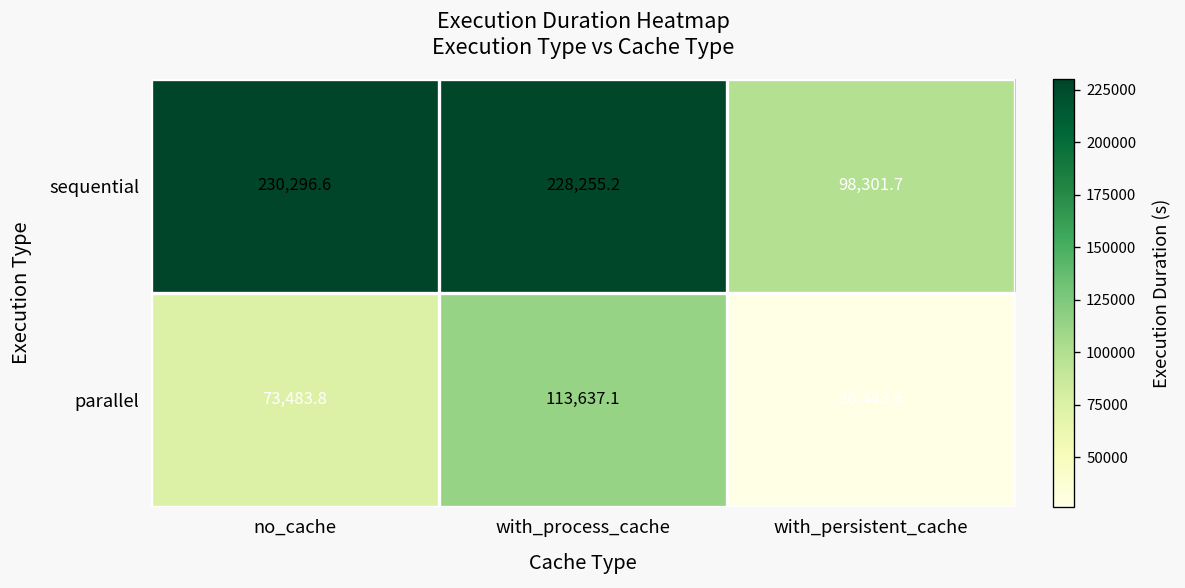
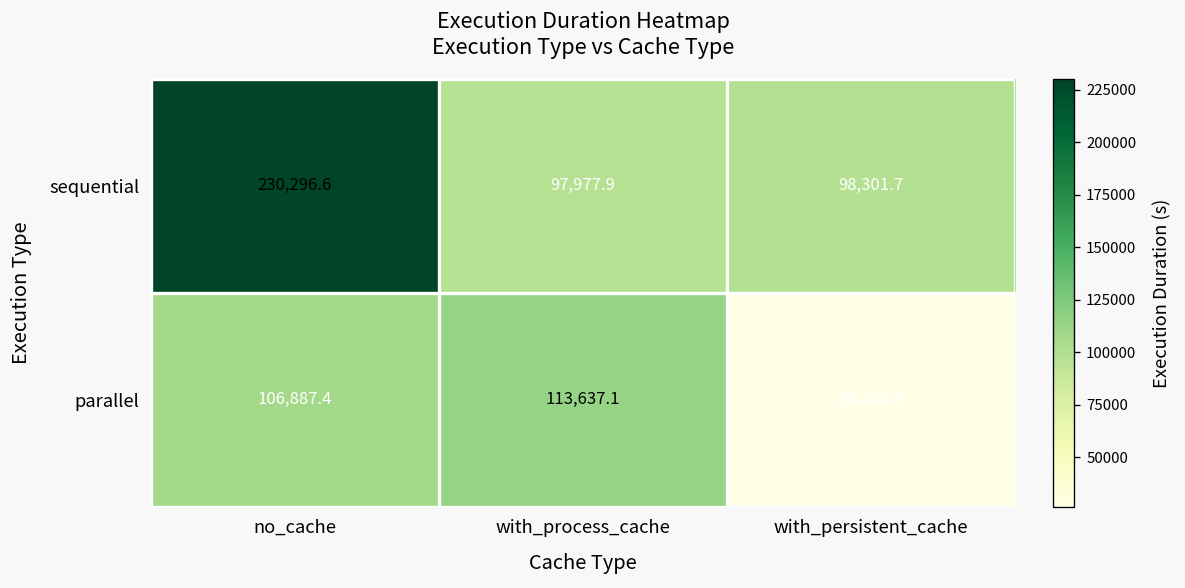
  {
    "sequential": {
      "no_cache": "230,296.6",
-     "with_process_cache": "228,255.2",
+     "with_process_cache": "97,977.9",
      "with_persistent_cache": "98,301.7"
    },
    "parallel": {
-     "no_cache": "73,483.8",
+     "no_cache": "106,887.4",
      "with_process_cache": "113,637.1"
    }
  }
